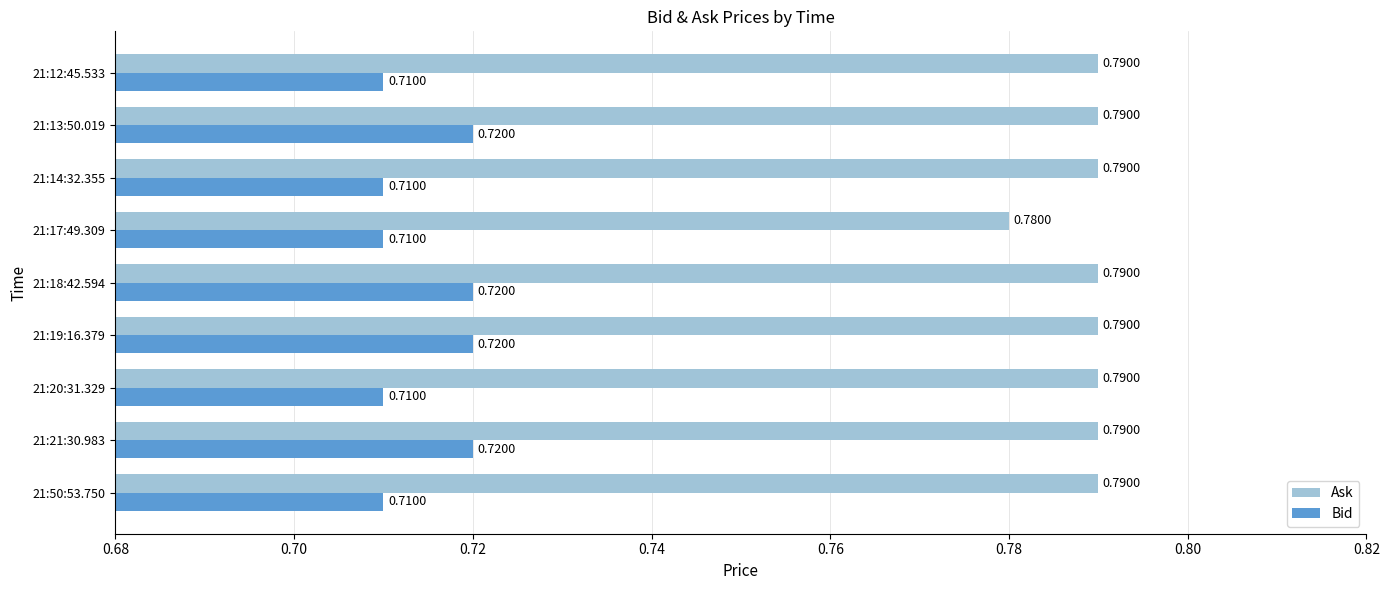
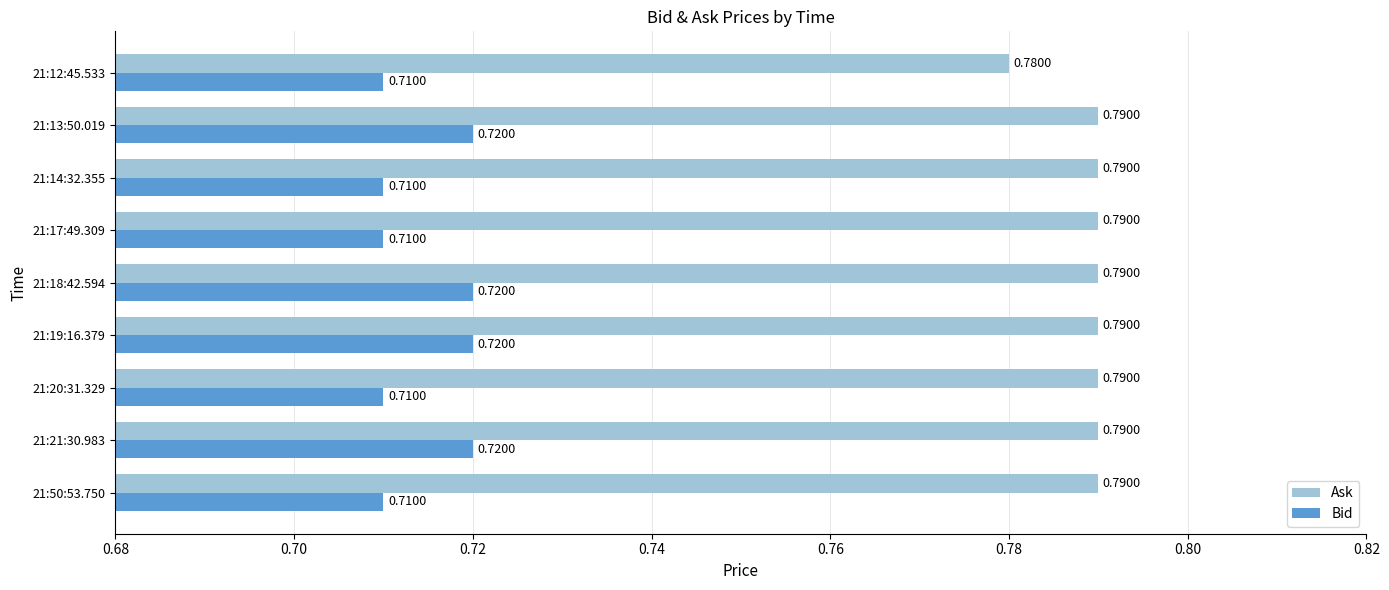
  {
    "Ask": {
-     "21:12:45.533": 0.7900,
+     "21:12:45.533": 0.7800,
      "21:13:50.019": 0.7900,
      "21:14:32.355": 0.7900,
-     "21:17:49.309": 0.7800,
+     "21:17:49.309": 0.7900,
      "21:18:42.594": 0.7900,
      "21:19:16.379": 0.7900,
      "21:20:31.329": 0.7900,
      "21:21:30.983": 0.7900,
      "21:50:53.750": 0.7900
    },
    "Bid": {
      "21:12:45.533": 0.7100,
      "21:13:50.019": 0.7200,
      "21:14:32.355": 0.7100,
      "21:17:49.309": 0.7100,
      "21:18:42.594": 0.7200,
      "21:19:16.379": 0.7200,
      "21:20:31.329": 0.7100,
      "21:21:30.983": 0.7200,
      "21:50:53.750": 0.7100
    }
  }
